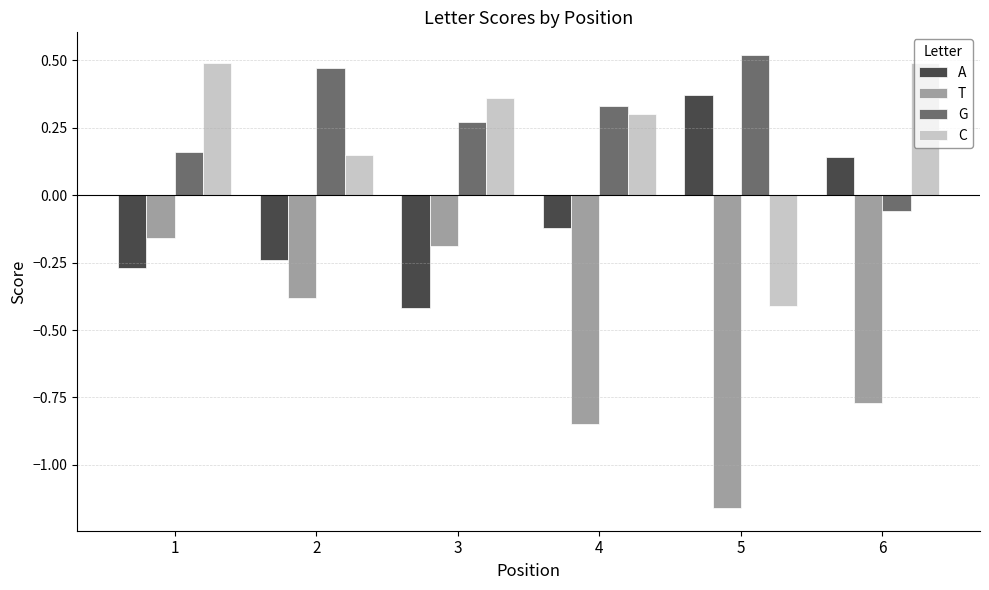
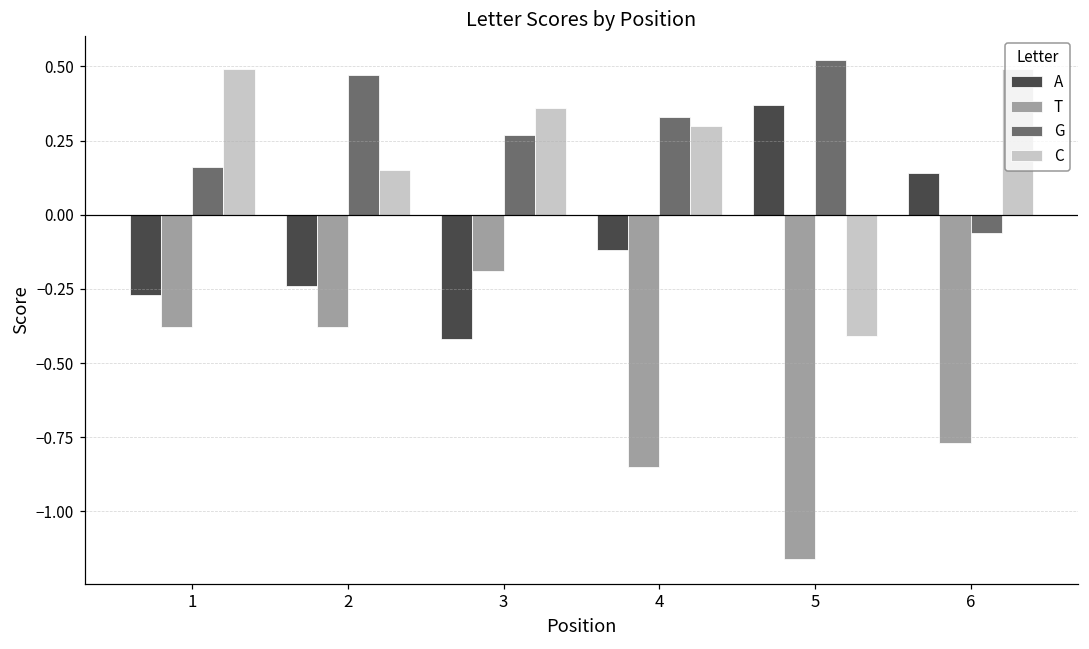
  {
    "A": {
      "1": -0.27,
      "2": -0.24,
      "3": -0.42,
      "4": -0.12,
      "5": 0.37,
      "6": 0.14
    },
    "T": {
-     "1": -0.16,
+     "1": -0.38,
      "2": -0.38,
      "3": -0.19,
      "4": -0.85,
      "5": -1.16,
      "6": -0.77
    },
    "G": {
      "1": 0.16,
      "2": 0.47,
      "3": 0.27,
      "4": 0.33,
      "5": 0.52,
      "6": -0.06
    },
    "C": {
      "1": 0.49,
      "2": 0.15,
      "3": 0.36,
      "4": 0.30,
      "5": -0.41
    }
  }
